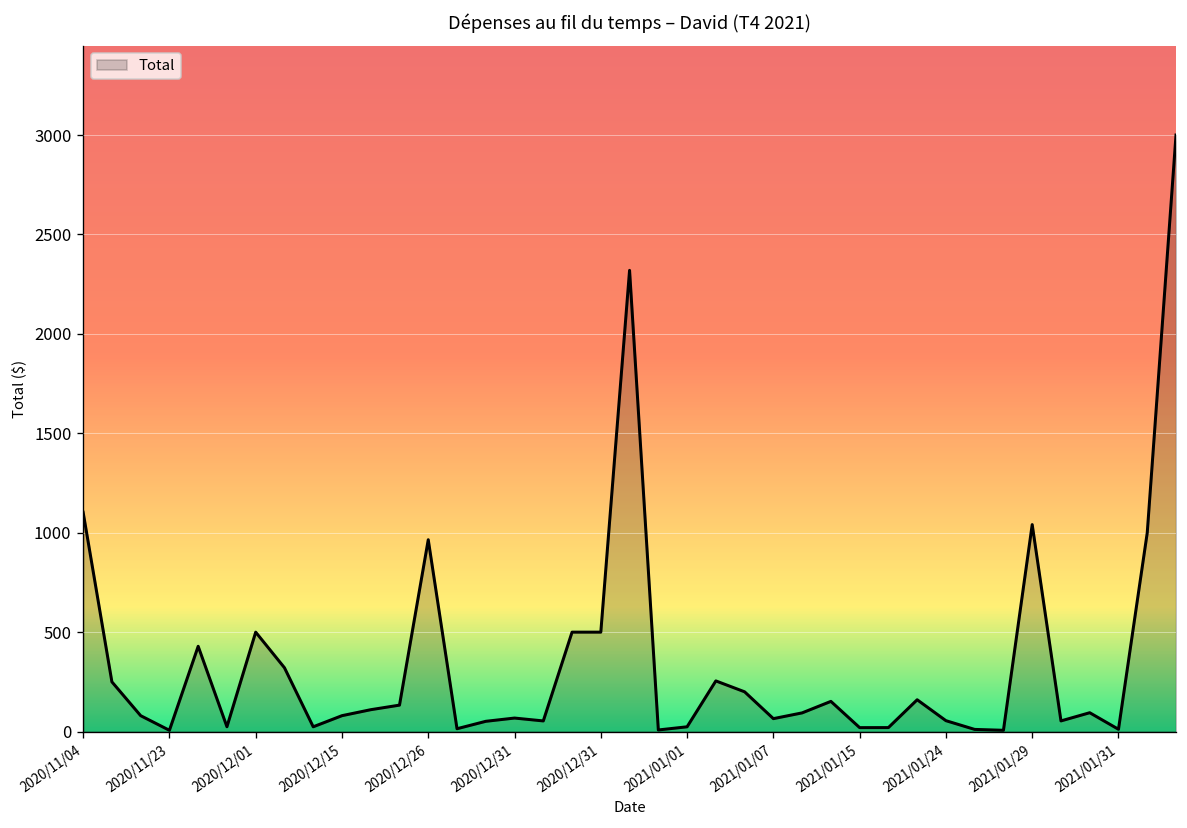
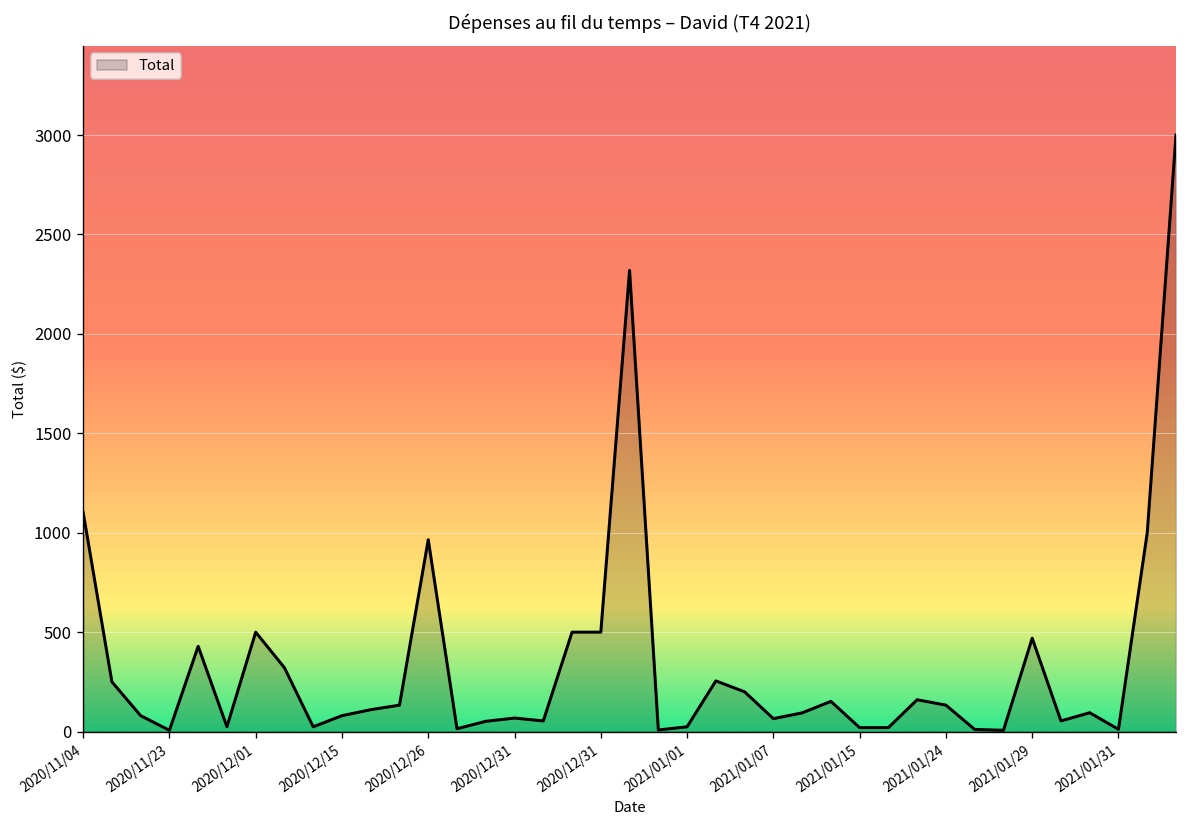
  {
    "2020/11/04": 1100,
    "2020/12/15": 80,
    "2020/12/26": 960,
    "2021/01/07": 70,
    "2021/01/15": 20,
-   "2021/01/24": 50,
-   "2021/01/29": 1040
+   "2021/01/24": 130,
+   "2021/01/29": 470
  }
